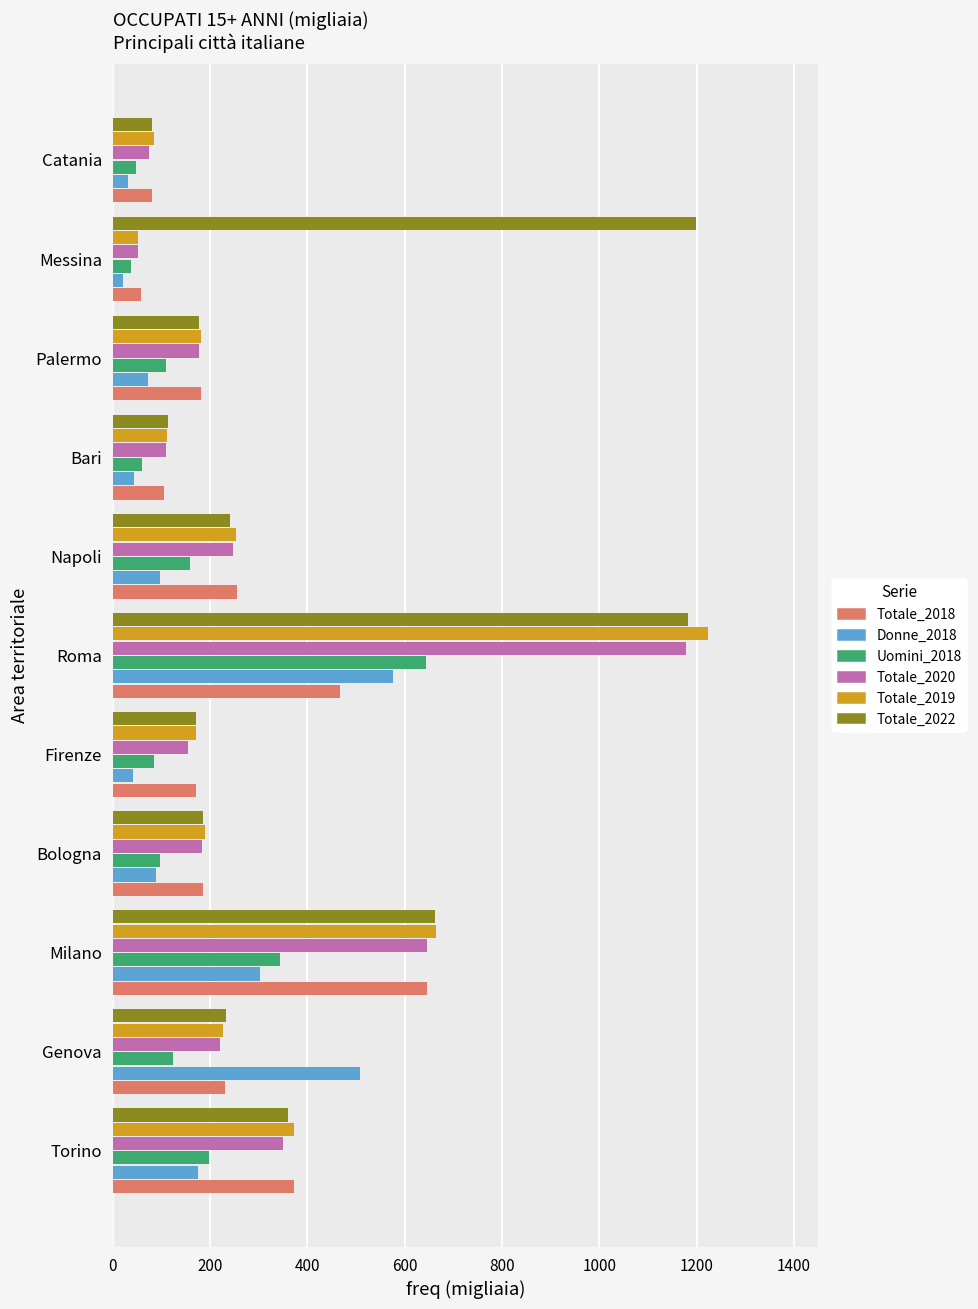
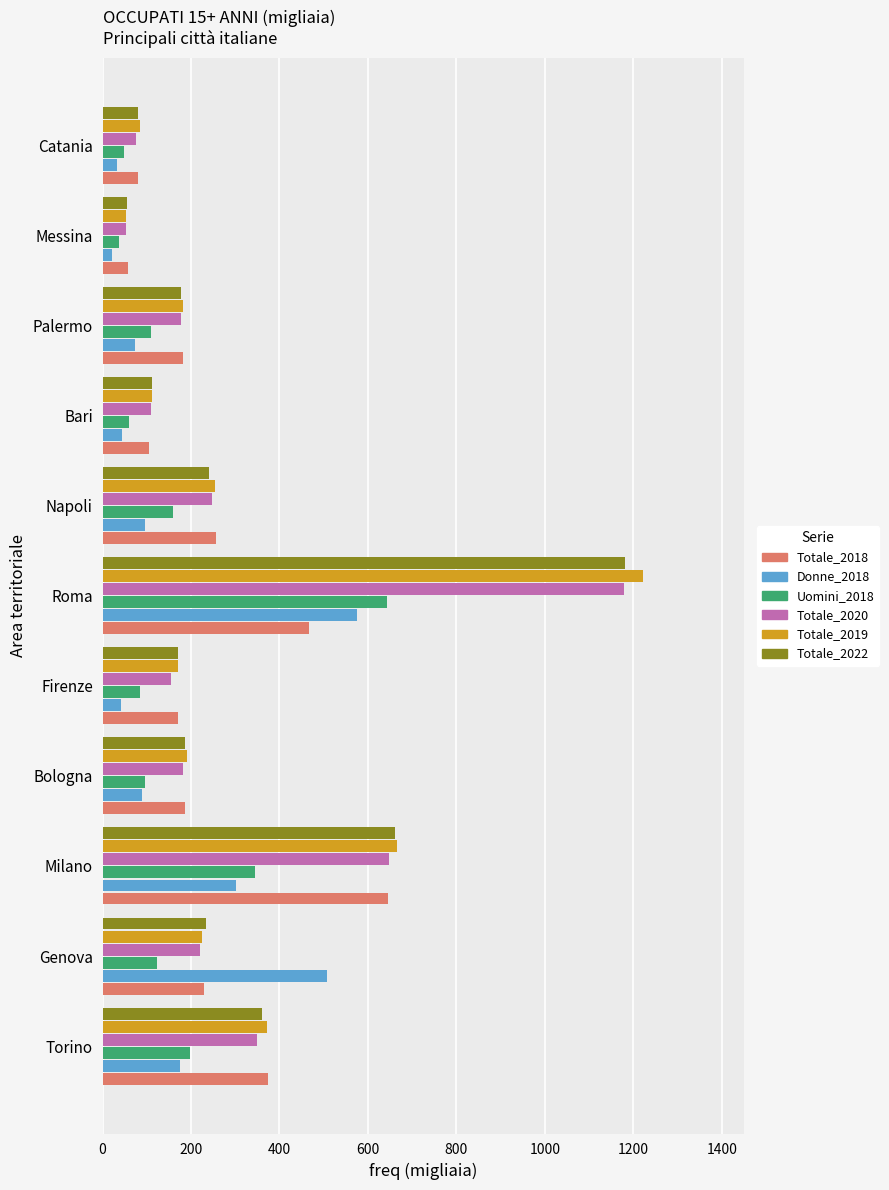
  {
    "Totale_2018": {
      "Catania": 80,
      "Messina": 60,
      "Palermo": 180,
      "Bari": 100,
      "Napoli": 260,
      "Roma": 470,
      "Firenze": 170,
      "Bologna": 190,
      "Milano": 650,
      "Genova": 230,
      "Torino": 370
    },
    "Donne_2018": {
      "Catania": 30,
      "Messina": 20,
      "Palermo": 70,
      "Bari": 40,
      "Napoli": 100,
      "Roma": 580,
      "Firenze": 40,
      "Bologna": 90,
      "Milano": 300,
      "Genova": 510,
      "Torino": 180
    },
    "Uomini_2018": {
      "Catania": 50,
      "Messina": 40,
      "Palermo": 110,
      "Bari": 60,
      "Napoli": 160,
      "Roma": 640,
      "Firenze": 90,
      "Bologna": 100,
      "Milano": 340,
      "Genova": 120,
      "Torino": 200
    },
    "Totale_2020": {
      "Catania": 70,
      "Messina": 50,
      "Palermo": 180,
      "Bari": 110,
      "Napoli": 250,
      "Roma": 1180,
      "Firenze": 150,
      "Bologna": 180,
      "Milano": 650,
      "Genova": 220,
      "Torino": 350
    },
    "Totale_2019": {
      "Catania": 90,
      "Messina": 50,
      "Palermo": 180,
      "Bari": 110,
      "Napoli": 250,
      "Roma": 1220,
      "Firenze": 170,
      "Bologna": 190,
      "Milano": 660,
      "Genova": 230,
      "Torino": 370
    },
    "Totale_2022": {
      "Catania": 80,
-     "Messina": 1200,
+     "Messina": 60,
      "Palermo": 180,
      "Bari": 110,
      "Napoli": 240,
      "Roma": 1180,
      "Firenze": 170,
      "Bologna": 190,
      "Milano": 660,
      "Genova": 230,
      "Torino": 360
    }
  }
